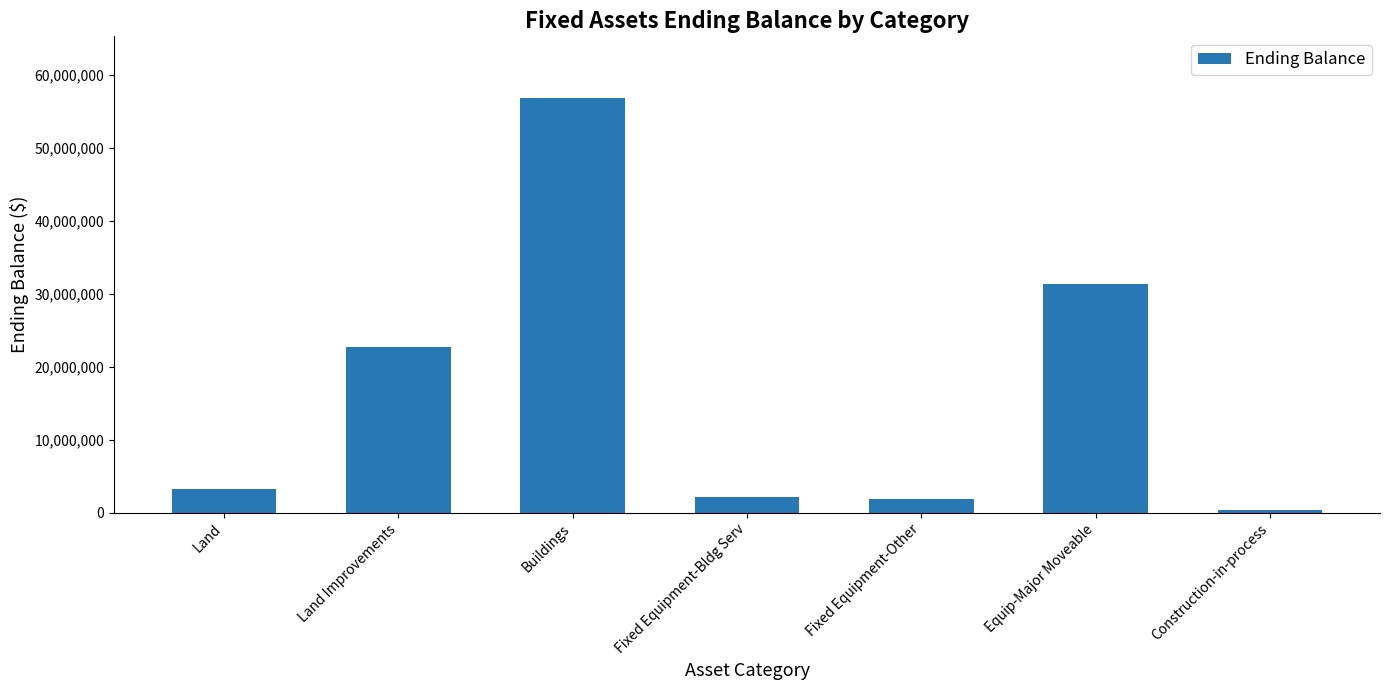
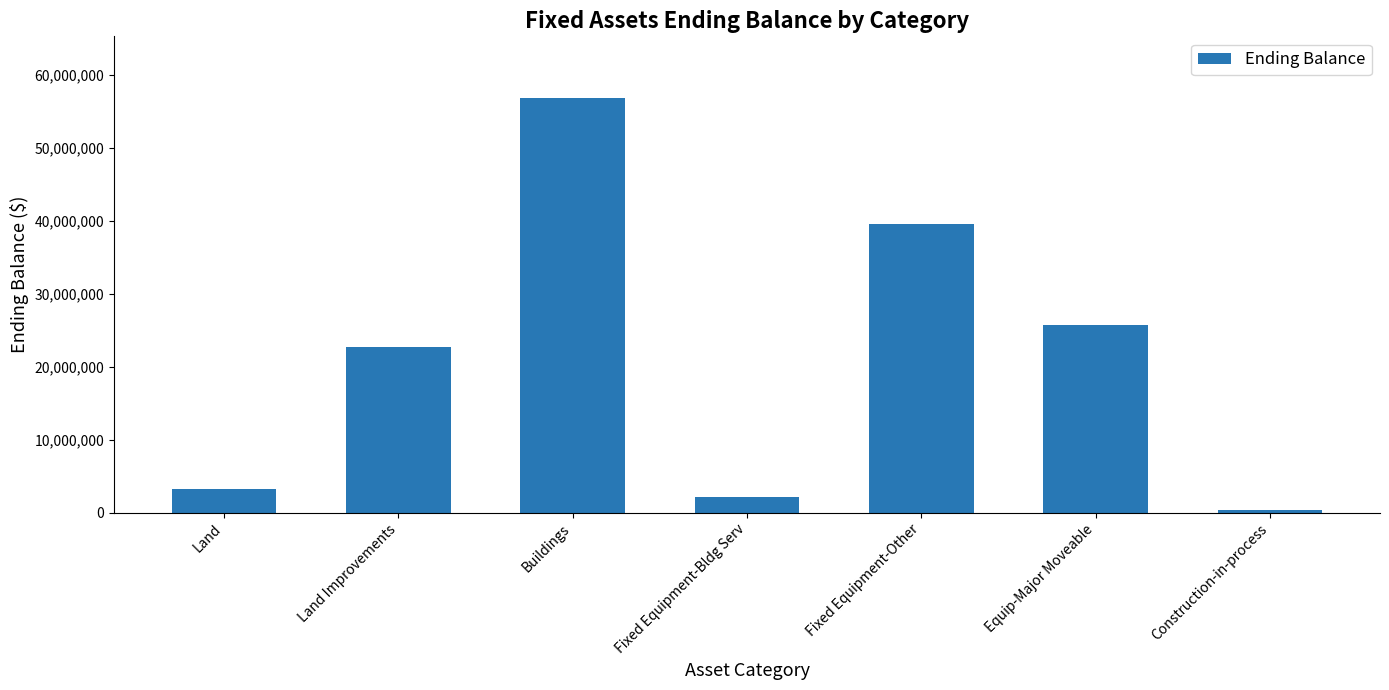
  {
    "Land": "3,000,000",
    "Land Improvements": "23,000,000",
    "Buildings": "57,000,000",
    "Fixed Equipment-Bldg Serv": "2,000,000",
-   "Fixed Equipment-Other": "2,000,000",
-   "Equip-Major Moveable": "31,000,000",
+   "Fixed Equipment-Other": "40,000,000",
+   "Equip-Major Moveable": "26,000,000",
    "Construction-in-process": "0"
  }
